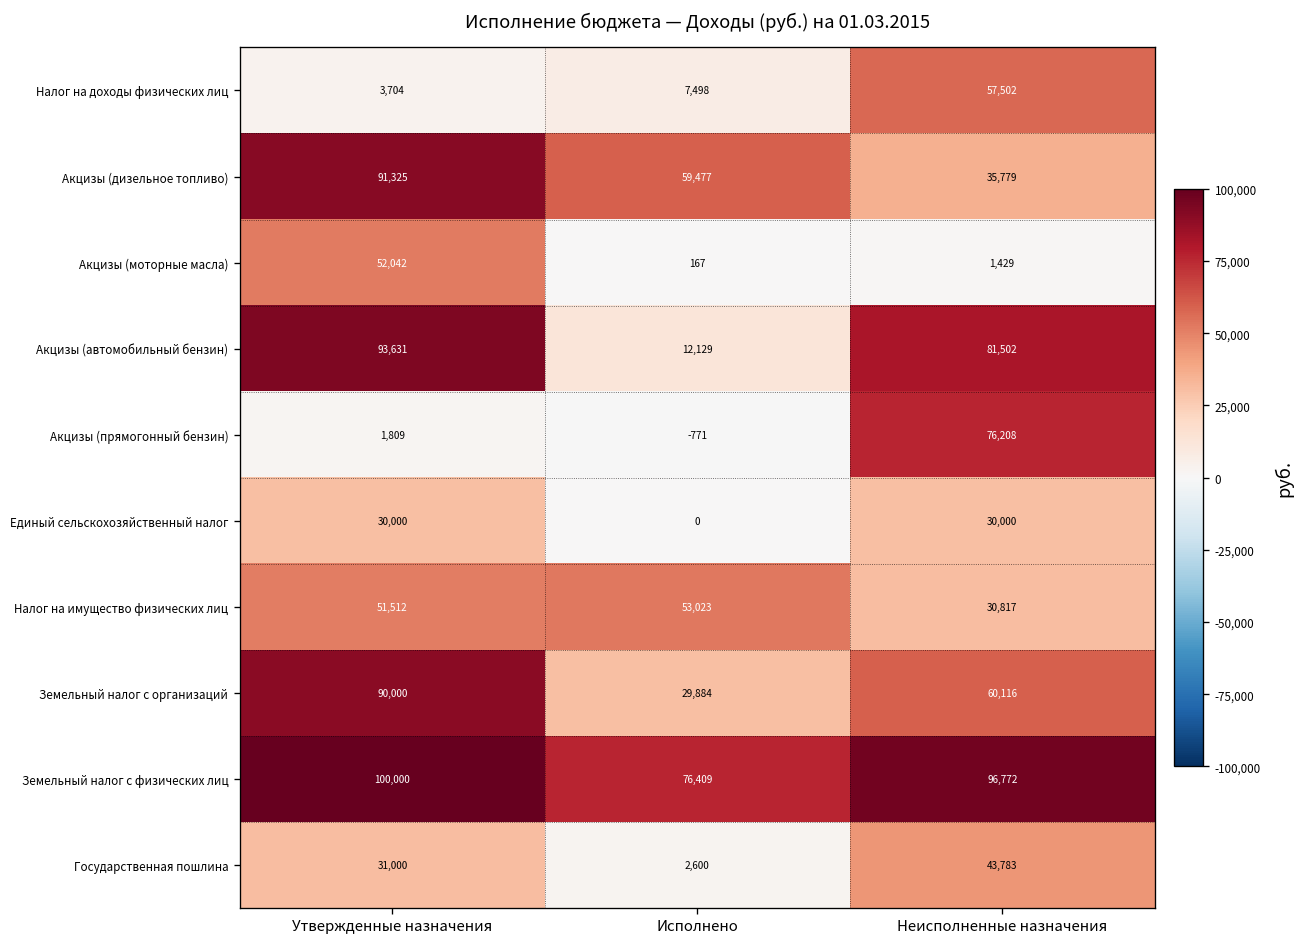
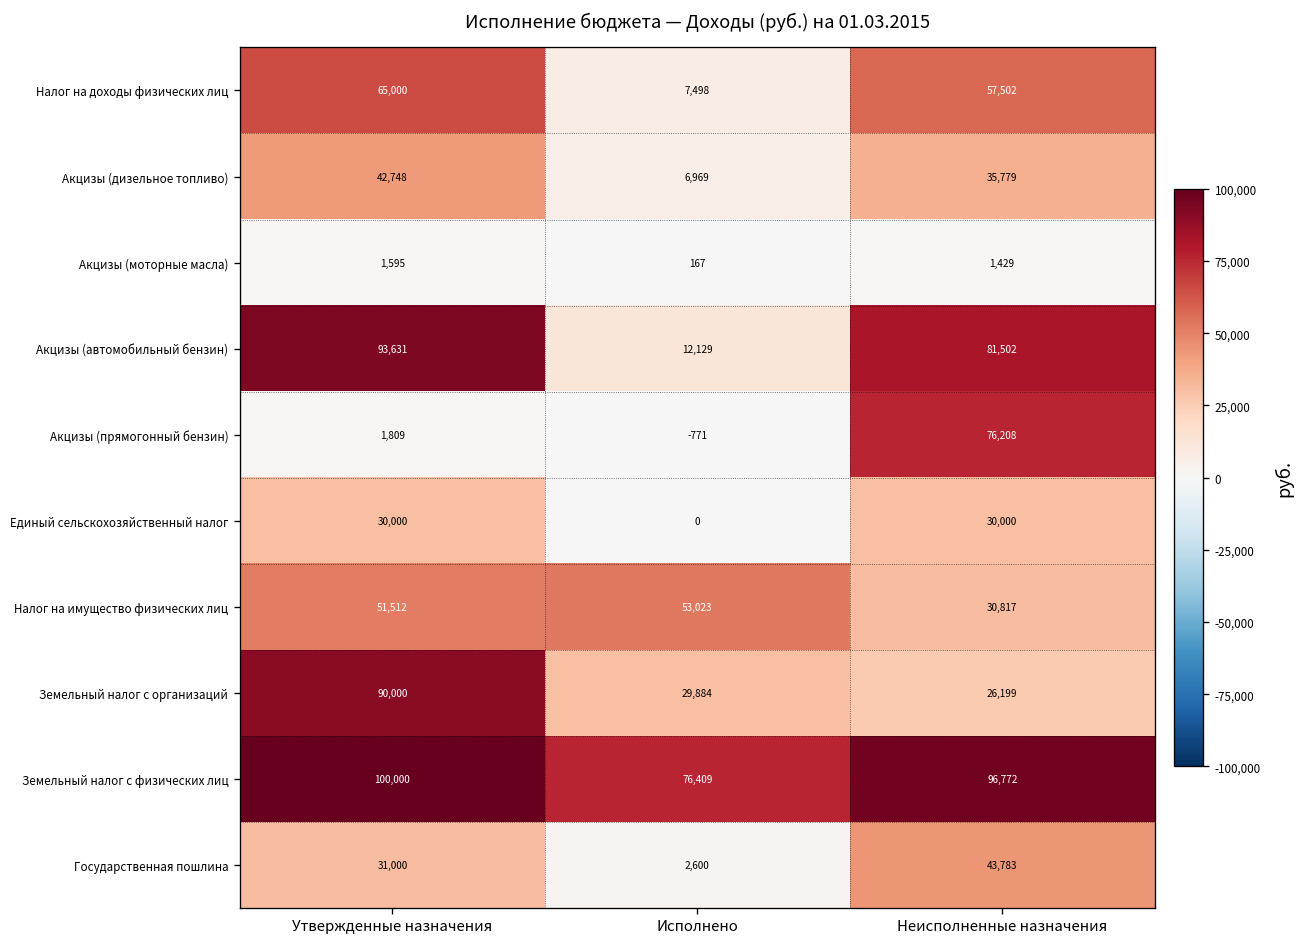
  {
    "Налог на доходы физических лиц": {
-     "Утвержденные назначения": "3,704",
+     "Утвержденные назначения": "65,000",
      "Исполнено": "7,498",
      "Неисполненные назначения": "57,502"
    },
    "Акцизы (дизельное топливо)": {
-     "Утвержденные назначения": "91,325",
-     "Исполнено": "59,477",
+     "Утвержденные назначения": "42,748",
+     "Исполнено": "6,969",
      "Неисполненные назначения": "35,779"
    },
    "Акцизы (моторные масла)": {
-     "Утвержденные назначения": "52,042",
+     "Утвержденные назначения": "1,595",
      "Исполнено": "167",
      "Неисполненные назначения": "1,429"
    },
    "Акцизы (автомобильный бензин)": {
      "Утвержденные назначения": "93,631",
      "Исполнено": "12,129",
      "Неисполненные назначения": "81,502"
    },
    "Акцизы (прямогонный бензин)": {
      "Утвержденные назначения": "1,809",
      "Исполнено": "-771",
      "Неисполненные назначения": "76,208"
    },
    "Единый сельскохозяйственный налог": {
      "Утвержденные назначения": "30,000",
      "Исполнено": "0",
      "Неисполненные назначения": "30,000"
    },
    "Налог на имущество физических лиц": {
      "Утвержденные назначения": "51,512",
      "Исполнено": "53,023",
      "Неисполненные назначения": "30,817"
    },
    "Земельный налог с организаций": {
      "Утвержденные назначения": "90,000",
      "Исполнено": "29,884",
-     "Неисполненные назначения": "60,116"
+     "Неисполненные назначения": "26,199"
    },
    "Земельный налог с физических лиц": {
      "Утвержденные назначения": "100,000",
      "Исполнено": "76,409",
      "Неисполненные назначения": "96,772"
    },
    "Государственная пошлина": {
      "Утвержденные назначения": "31,000",
      "Исполнено": "2,600",
      "Неисполненные назначения": "43,783"
    }
  }
